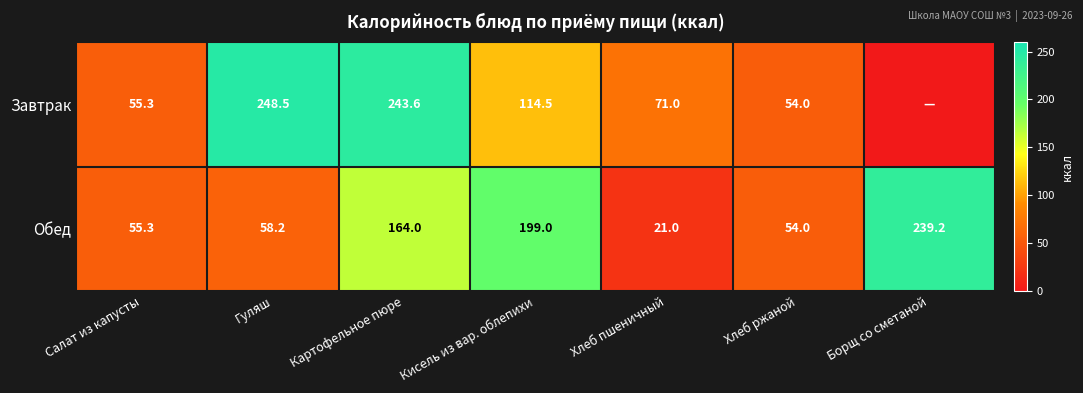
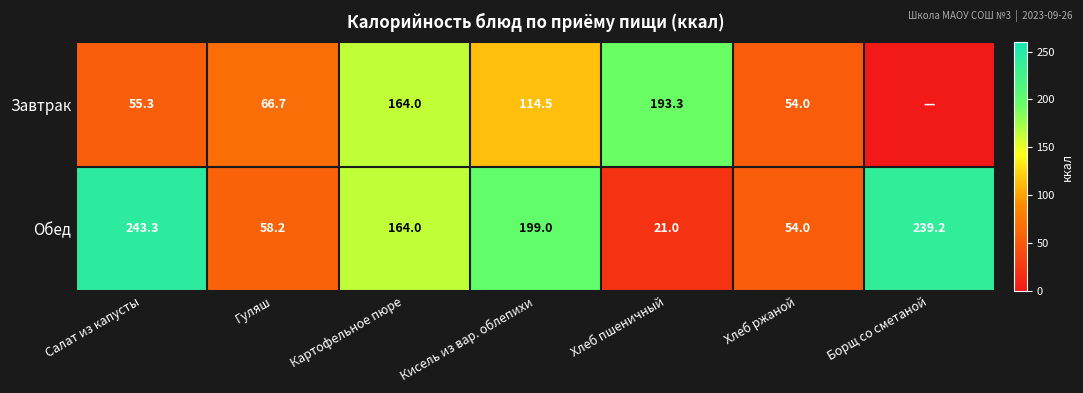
  {
    "Завтрак": {
      "Салат из капусты": 55.3,
-     "Гуляш": 248.5,
-     "Картофельное пюре": 243.6,
+     "Гуляш": 66.7,
+     "Картофельное пюре": 164.0,
      "Кисель из вар. облепихи": 114.5,
-     "Хлеб пшеничный": 71.0,
+     "Хлеб пшеничный": 193.3,
      "Хлеб ржаной": 54.0
    },
    "Обед": {
-     "Салат из капусты": 55.3,
+     "Салат из капусты": 243.3,
      "Гуляш": 58.2,
      "Картофельное пюре": 164.0,
      "Кисель из вар. облепихи": 199.0,
      "Хлеб пшеничный": 21.0,
      "Хлеб ржаной": 54.0,
      "Борщ со сметаной": 239.2
    }
  }
